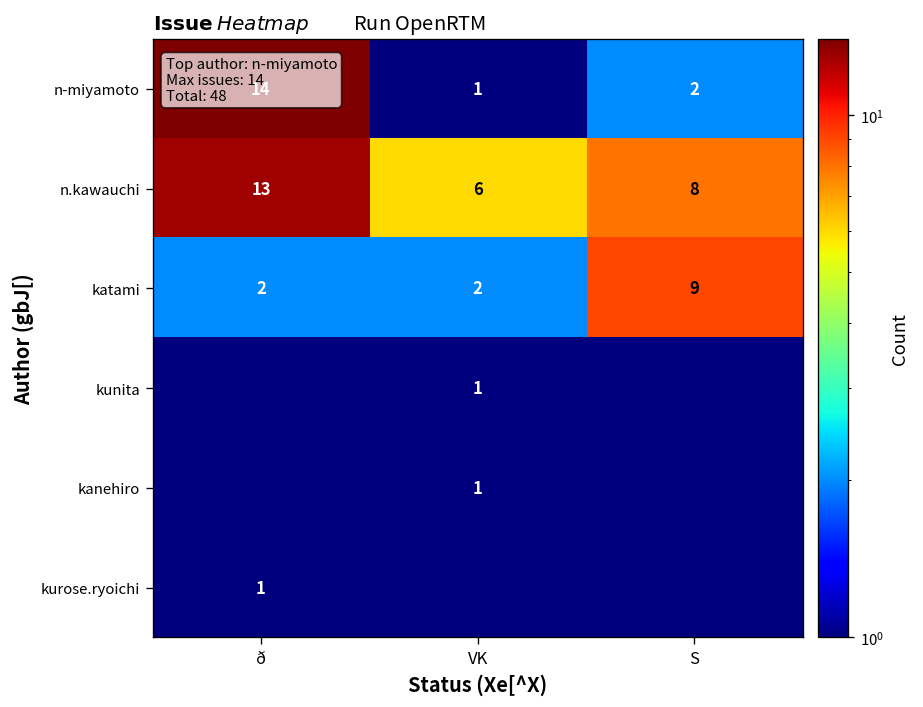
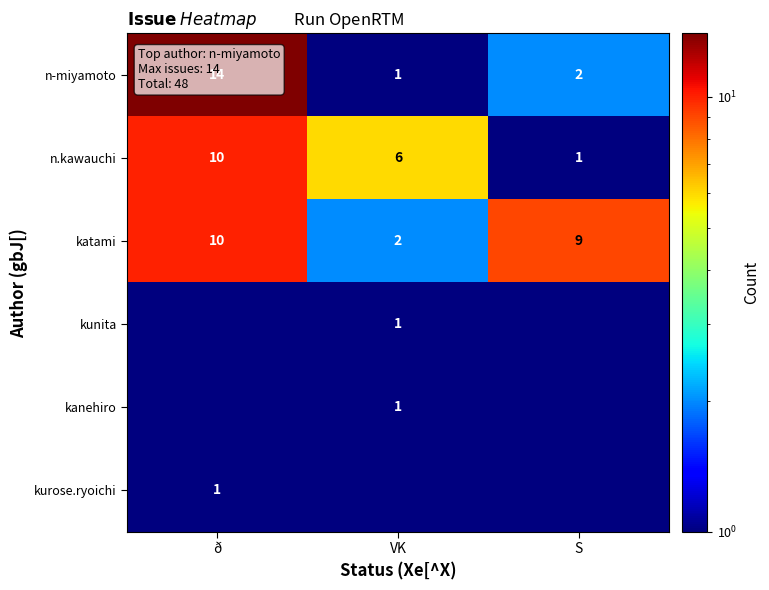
  {
    "n-miyamoto": {
      "VK": 1,
      "S": 2
    },
    "n.kawauchi": {
-     "ð": 13,
+     "ð": 10,
      "VK": 6,
-     "S": 8
+     "S": 1
    },
    "katami": {
-     "ð": 2,
+     "ð": 10,
      "VK": 2,
      "S": 9
    },
    "kunita": {
      "VK": 1
    },
    "kanehiro": {
      "VK": 1
    },
    "kurose.ryoichi": {
      "ð": 1
    }
  }
